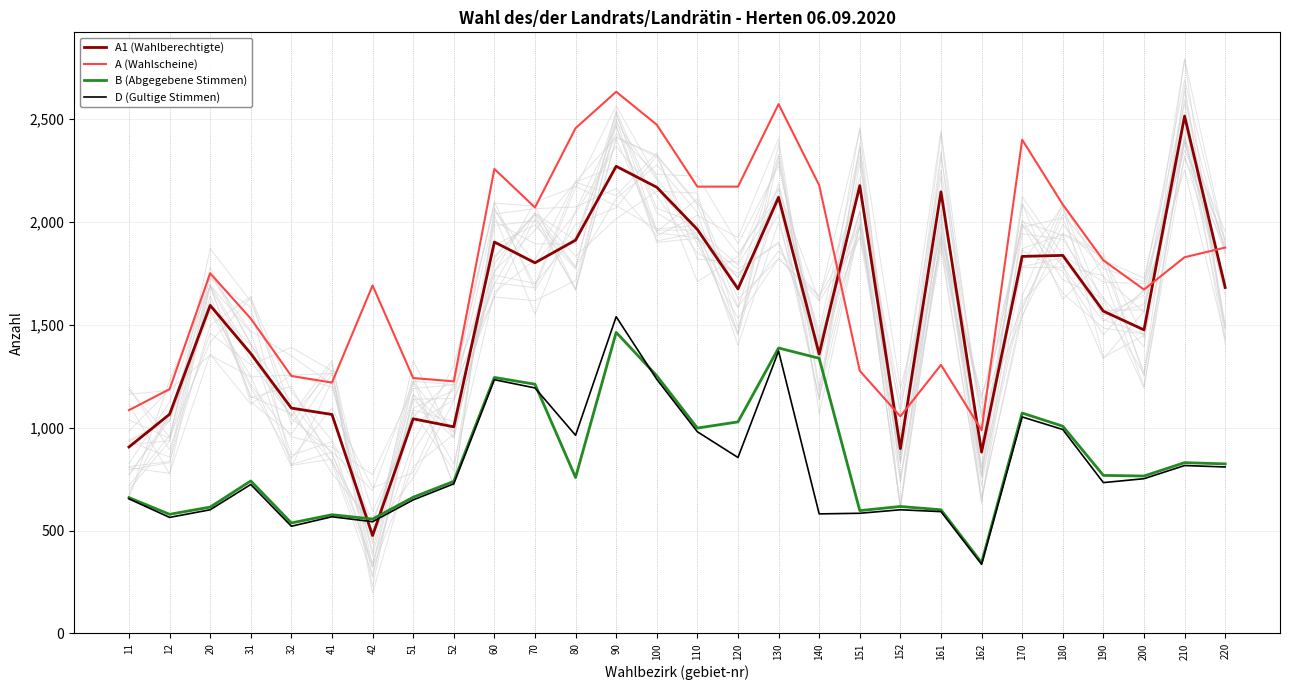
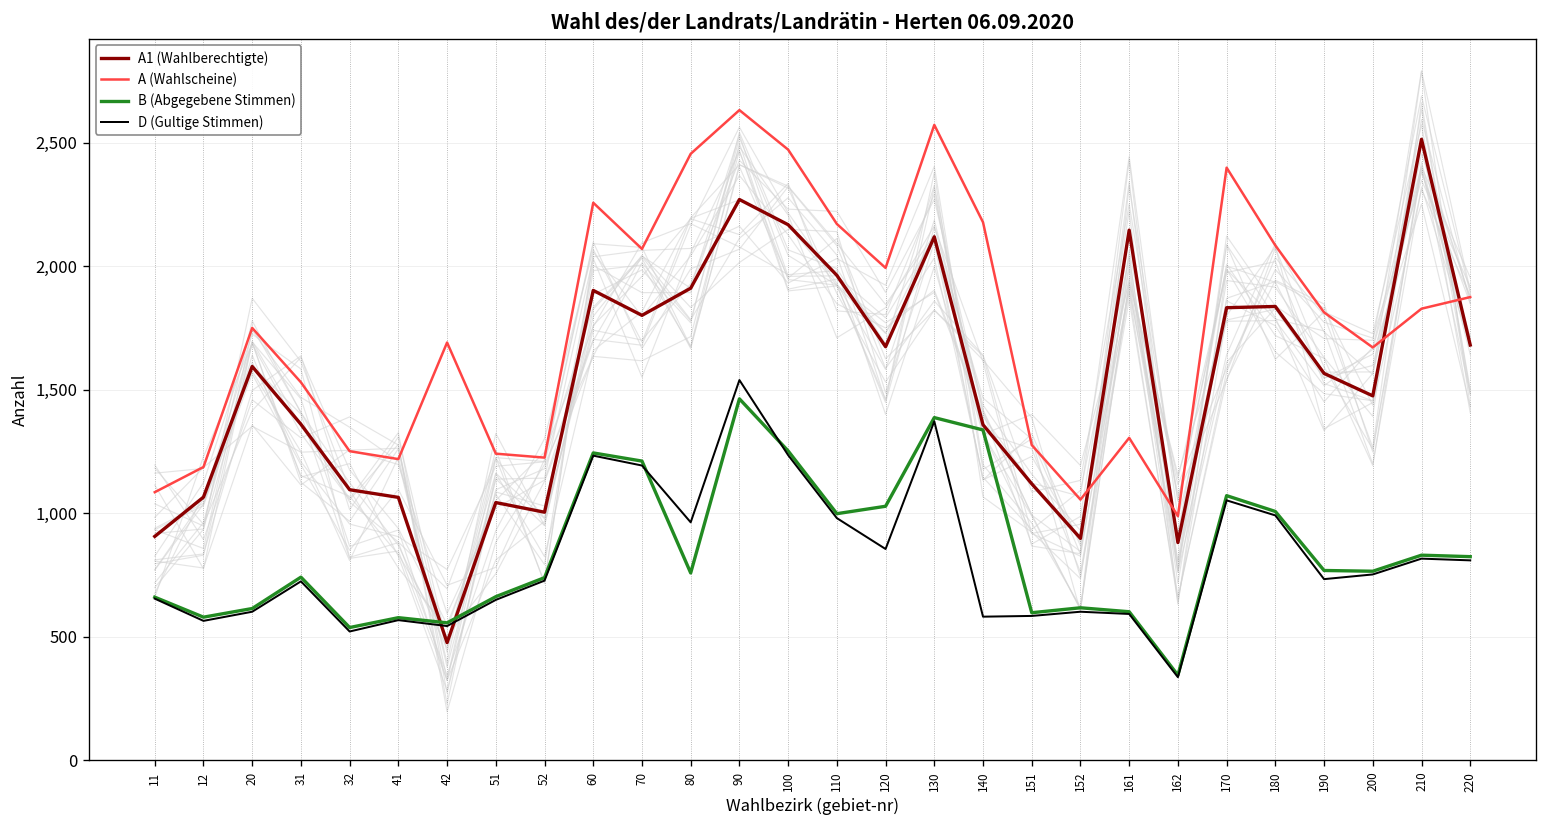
  {
    "A1 (Wahlberechtigte)": {
      "41": "1,060",
      "52": "1,000",
      "60": "1,900",
      "140": "1,360",
-     "151": "2,180",
+     "151": "1,120",
      "152": "900",
      "162": "880",
      "170": "1,830",
      "200": "1,480"
    },
    "A (Wahlscheine)": {
      "11": "1,090",
      "31": "1,530",
      "42": "1,690",
      "51": "1,240",
      "60": "2,260",
      "80": "2,460",
      "90": "2,630",
      "100": "2,470",
      "110": "2,170",
-     "120": "2,170",
+     "120": "1,990",
      "130": "2,570",
      "140": "2,180",
      "151": "1,280",
      "152": "1,060",
      "161": "1,310",
      "170": "2,400",
      "210": "1,830"
    },
    "B (Abgegebene Stimmen)": {
      "12": "580",
      "20": "610",
      "31": "740",
      "32": "540",
      "51": "660",
      "70": "1,210",
      "80": "760",
      "90": "1,460",
      "100": "1,250",
      "110": "1,000",
      "120": "1,030",
      "130": "1,390",
      "151": "600",
      "170": "1,070",
      "180": "1,010",
      "190": "770",
      "200": "770",
      "210": "830",
      "220": "820"
    },
    "D (Gultige Stimmen)": {
      "12": "560",
      "20": "600",
      "31": "720",
      "32": "520",
      "51": "650",
      "70": "1,190",
      "80": "960",
      "90": "1,540",
      "100": "1,240",
      "110": "980",
      "120": "860",
      "130": "1,370",
      "140": "580",
      "151": "580",
      "170": "1,050",
      "180": "990",
      "190": "730",
      "200": "750",
      "210": "820",
      "220": "810"
    }
  }
